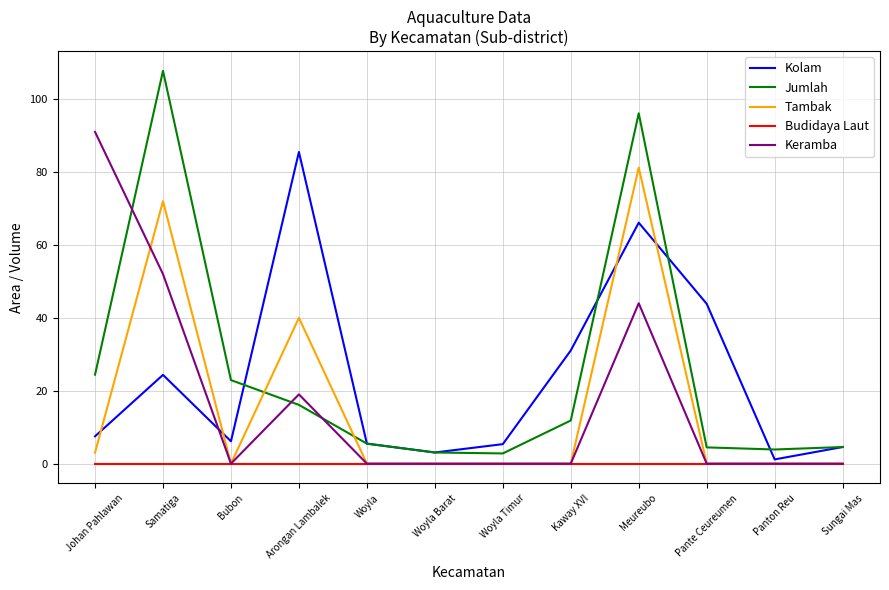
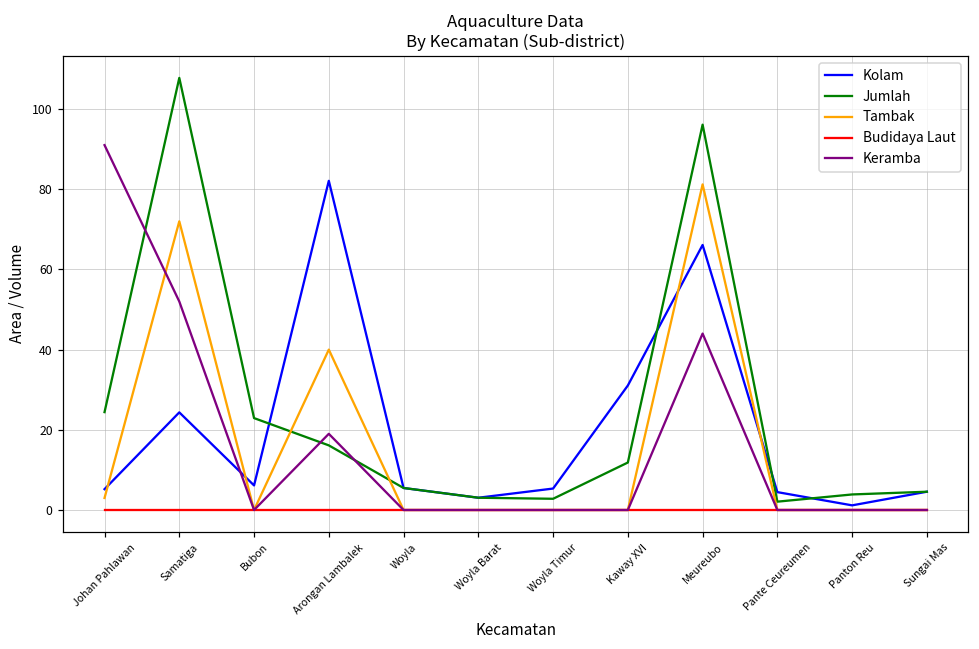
  {
    "Kolam": {
-     "Johan Pahlawan": 8,
+     "Johan Pahlawan": 5,
      "Samatiga": 24,
      "Bubon": 6,
-     "Arongan Lambalek": 86,
+     "Arongan Lambalek": 82,
      "Woyla Timur": 5,
      "Kaway XVI": 31,
      "Meureubo": 66,
-     "Pante Ceureumen": 44,
+     "Pante Ceureumen": 4,
      "Panton Reu": 1
    },
    "Jumlah": {
      "Johan Pahlawan": 24,
      "Samatiga": 108,
      "Bubon": 23,
      "Arongan Lambalek": 16,
      "Woyla Timur": 3,
      "Kaway XVI": 12,
      "Meureubo": 96,
-     "Pante Ceureumen": 4,
+     "Pante Ceureumen": 2,
      "Panton Reu": 4
    },
    "Tambak": {
      "Johan Pahlawan": 3,
      "Samatiga": 72,
      "Arongan Lambalek": 40,
      "Meureubo": 81
    },
    "Budidaya Laut": {
      "Johan Pahlawan": 0,
      "Samatiga": 0,
      "Arongan Lambalek": 0,
      "Meureubo": 0
    },
    "Keramba": {
      "Johan Pahlawan": 91,
      "Samatiga": 52,
      "Arongan Lambalek": 19,
      "Meureubo": 44
    }
  }
